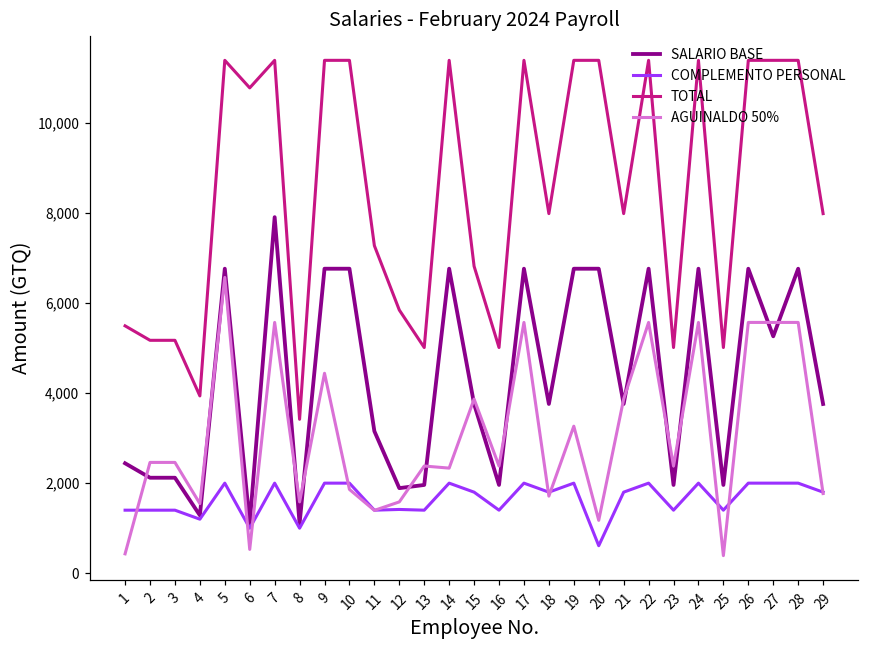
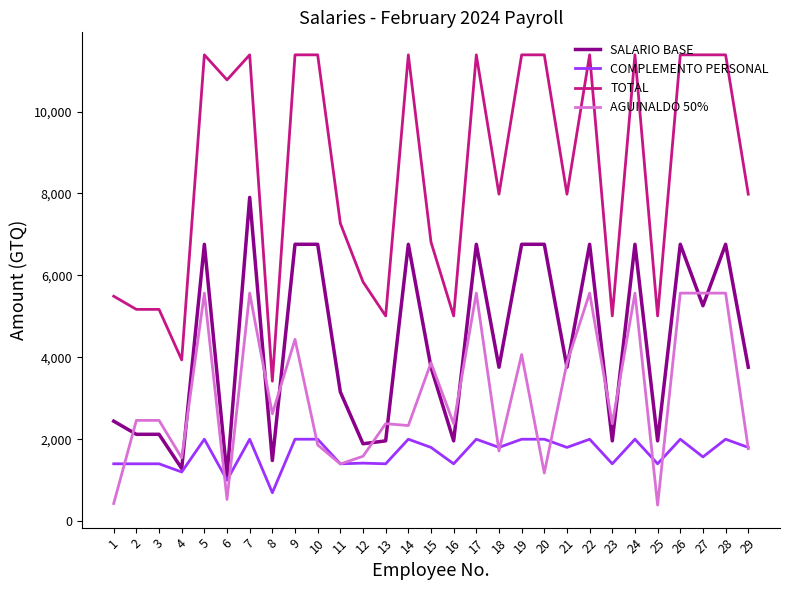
  {
    "SALARIO BASE": {
      "1": "2,400",
      "2": "2,100",
      "3": "2,100",
      "4": "1,300",
      "5": "6,800",
      "6": "1,100",
      "7": "7,900",
-     "8": "1,100",
+     "8": "1,500",
      "9": "6,800",
      "10": "6,800",
      "11": "3,200",
      "12": "1,900",
      "13": "2,000",
      "14": "6,800",
      "15": "3,800",
      "16": "2,000",
      "17": "6,800",
      "18": "3,800",
      "19": "6,800",
      "20": "6,800",
      "21": "3,800",
      "22": "6,800",
      "23": "2,000",
      "24": "6,800",
      "25": "2,000",
      "26": "6,800",
      "27": "5,300",
      "28": "6,800",
      "29": "3,800"
    },
    "COMPLEMENTO PERSONAL": {
      "1": "1,400",
      "2": "1,400",
      "3": "1,400",
      "4": "1,200",
      "5": "2,000",
      "6": "1,000",
      "7": "2,000",
-     "8": "1,000",
+     "8": "700",
      "9": "2,000",
      "10": "2,000",
      "12": "1,400",
      "13": "1,400",
      "14": "2,000",
      "15": "1,800",
      "16": "1,400",
      "17": "2,000",
      "18": "1,800",
      "19": "2,000",
-     "20": "600",
+     "20": "2,000",
      "21": "1,800",
      "22": "2,000",
      "23": "1,400",
      "24": "2,000",
      "25": "1,400",
      "26": "2,000",
-     "27": "2,000",
+     "27": "1,600",
      "28": "2,000"
    },
    "TOTAL": {
      "1": "5,500",
      "2": "5,200",
      "3": "5,200",
      "4": "3,900",
      "5": "11,400",
      "6": "10,800",
      "7": "11,400",
      "8": "3,400",
      "9": "11,400",
      "10": "11,400",
      "11": "7,300",
      "12": "5,800",
      "13": "5,000",
      "14": "11,400",
      "15": "6,800",
      "16": "5,000",
      "17": "11,400",
      "18": "8,000",
      "19": "11,400",
      "20": "11,400",
      "21": "8,000",
      "22": "11,400",
      "23": "5,000",
      "24": "11,400",
      "25": "5,000",
      "26": "11,400",
      "27": "11,400",
      "28": "11,400",
      "29": "8,000"
    },
    "AGUINALDO 50%": {
      "1": "400",
      "2": "2,500",
      "3": "2,500",
      "4": "1,500",
-     "5": "6,600",
+     "5": "5,600",
      "6": "500",
      "7": "5,600",
-     "8": "1,600",
+     "8": "2,600",
      "9": "4,400",
      "10": "1,900",
      "12": "1,600",
      "13": "2,400",
      "14": "2,300",
      "15": "3,900",
      "16": "2,400",
      "17": "5,600",
      "18": "1,700",
-     "19": "3,300",
+     "19": "4,100",
      "20": "1,200",
      "21": "3,900",
      "22": "5,600",
      "23": "2,400",
      "24": "5,600",
      "25": "400",
      "26": "5,600",
      "27": "5,600",
      "28": "5,600"
    }
  }
